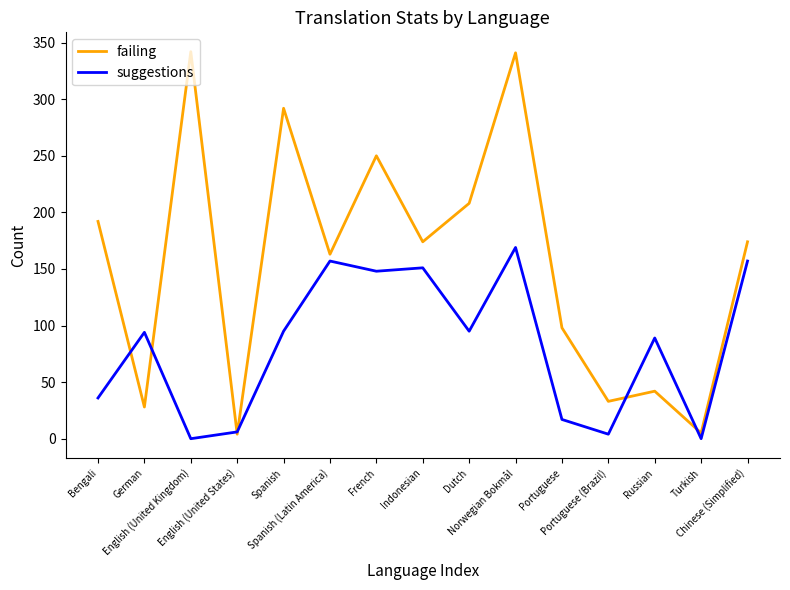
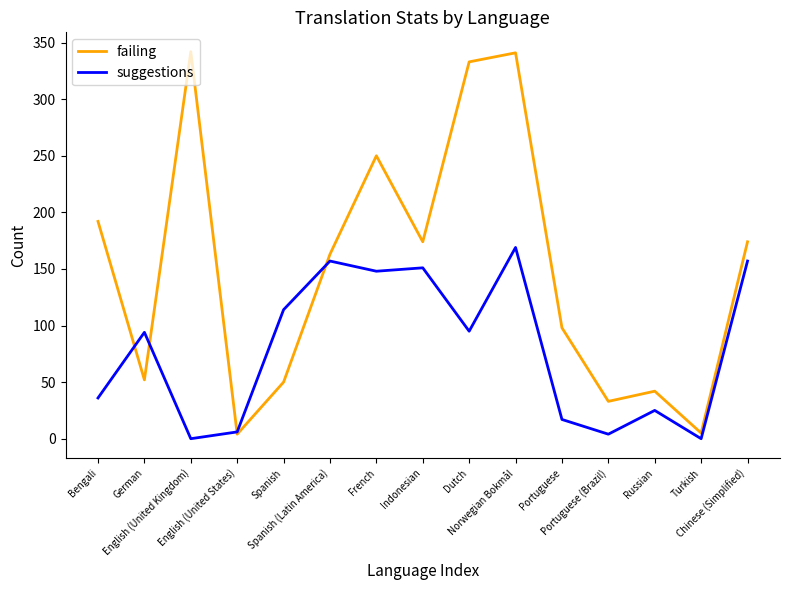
  {
    "failing": {
      "Bengali": 192,
-     "German": 28,
-     "Spanish": 292,
+     "German": 52,
+     "Spanish": 50,
      "Spanish (Latin America)": 163,
      "French": 250,
      "Indonesian": 174,
-     "Dutch": 208,
+     "Dutch": 333,
      "Norwegian Bokmål": 341,
      "Portuguese": 98,
      "Portuguese (Brazil)": 33,
      "Russian": 42,
      "Turkish": 5,
      "Chinese (Simplified)": 174
    },
    "suggestions": {
      "Bengali": 36,
      "German": 94,
      "English (United Kingdom)": 0,
-     "Spanish": 95,
+     "Spanish": 114,
      "Spanish (Latin America)": 157,
      "French": 148,
      "Indonesian": 151,
      "Dutch": 95,
      "Norwegian Bokmål": 169,
      "Portuguese": 17,
      "Portuguese (Brazil)": 4,
-     "Russian": 89,
+     "Russian": 25,
      "Turkish": 0,
      "Chinese (Simplified)": 157
    }
  }
